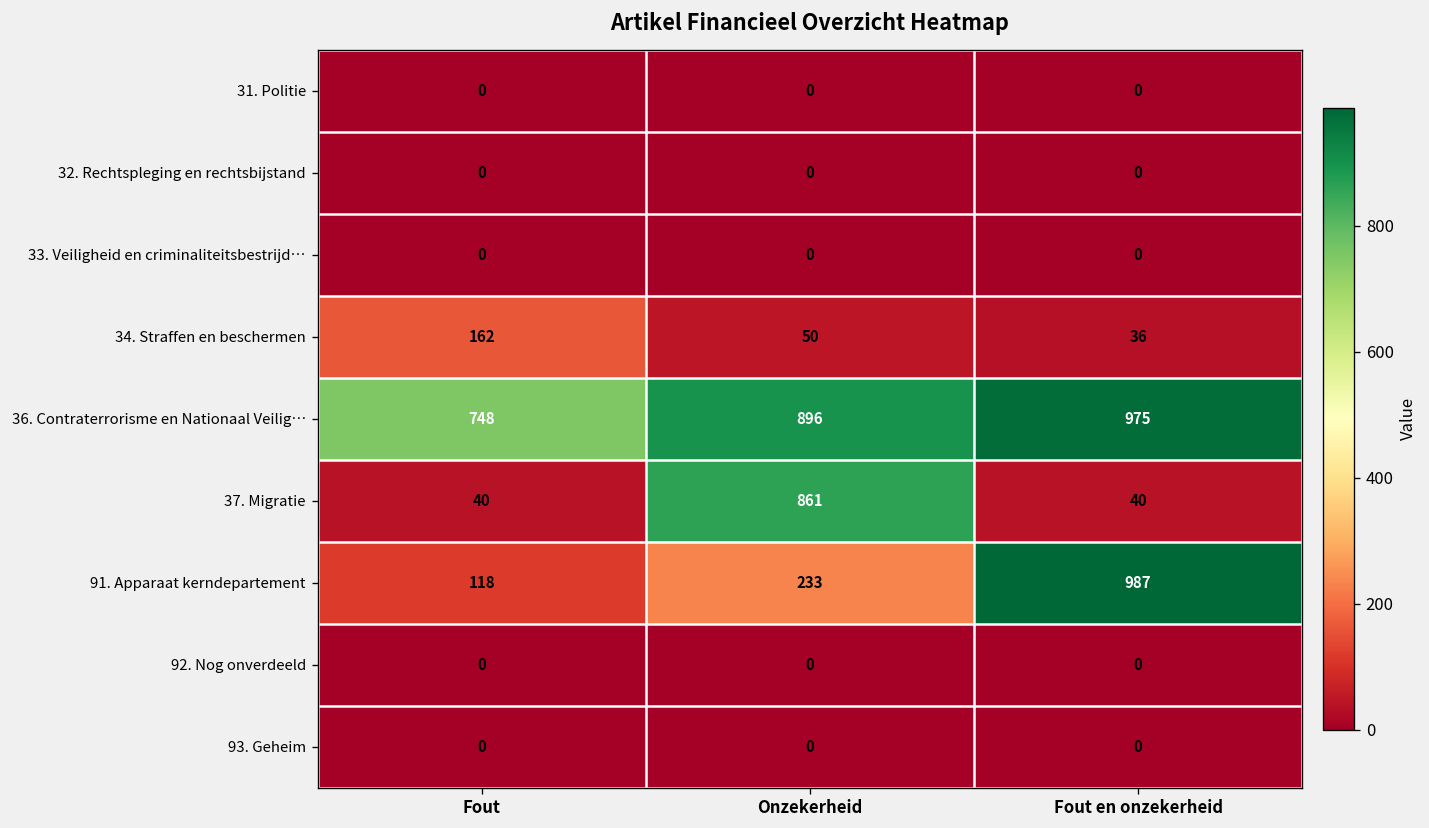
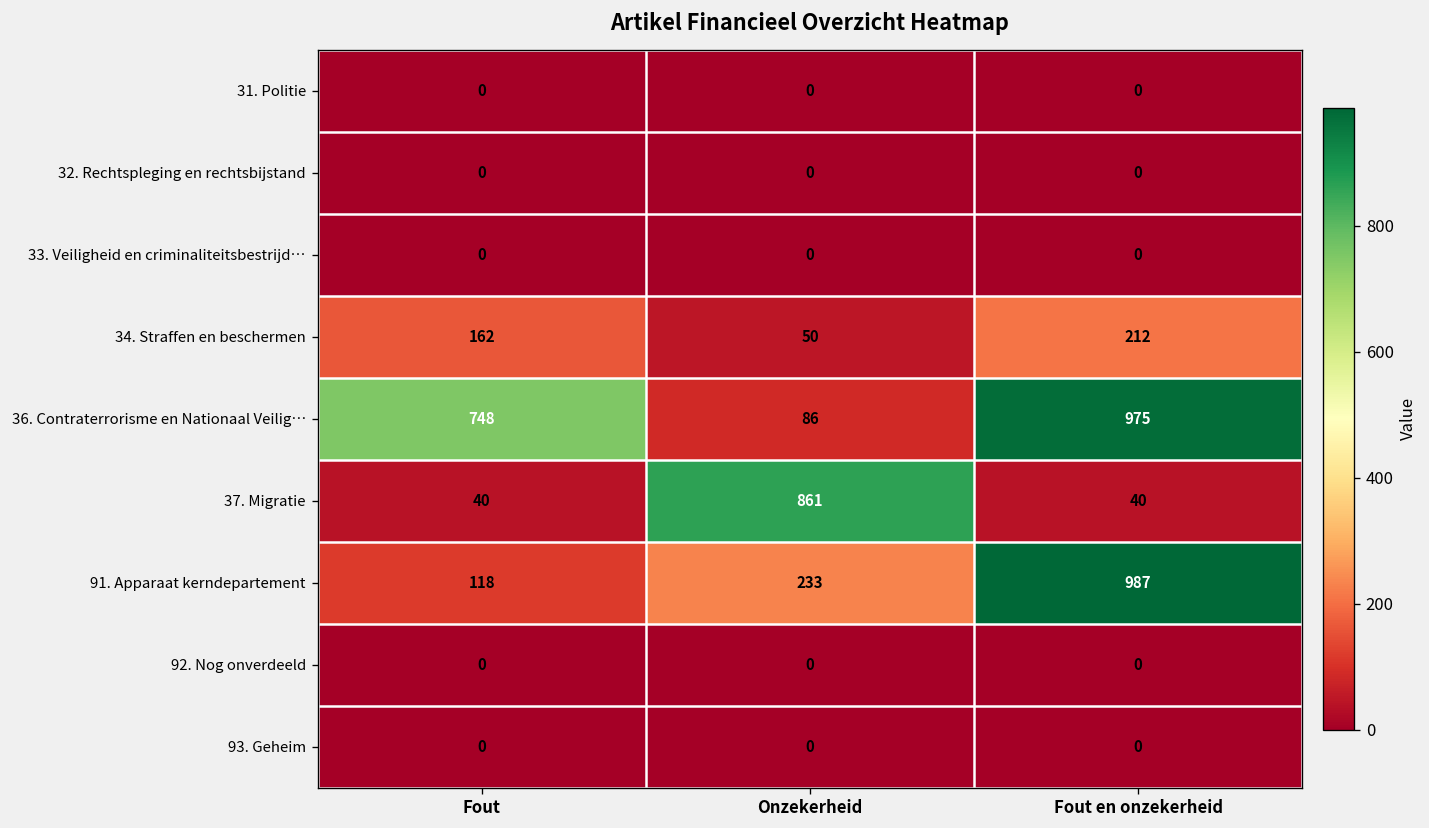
  {
    "31. Politie": {
      "Fout": 0,
      "Onzekerheid": 0,
      "Fout en onzekerheid": 0
    },
    "32. Rechtspleging en rechtsbijstand": {
      "Fout": 0,
      "Onzekerheid": 0,
      "Fout en onzekerheid": 0
    },
    "33. Veiligheid en criminaliteitsbestrijd…": {
      "Fout": 0,
      "Onzekerheid": 0,
      "Fout en onzekerheid": 0
    },
    "34. Straffen en beschermen": {
      "Fout": 162,
      "Onzekerheid": 50,
-     "Fout en onzekerheid": 36
+     "Fout en onzekerheid": 212
    },
    "36. Contraterrorisme en Nationaal Veilig…": {
      "Fout": 748,
-     "Onzekerheid": 896,
+     "Onzekerheid": 86,
      "Fout en onzekerheid": 975
    },
    "37. Migratie": {
      "Fout": 40,
      "Onzekerheid": 861,
      "Fout en onzekerheid": 40
    },
    "91. Apparaat kerndepartement": {
      "Fout": 118,
      "Onzekerheid": 233,
      "Fout en onzekerheid": 987
    },
    "92. Nog onverdeeld": {
      "Fout": 0,
      "Onzekerheid": 0,
      "Fout en onzekerheid": 0
    },
    "93. Geheim": {
      "Fout": 0,
      "Onzekerheid": 0,
      "Fout en onzekerheid": 0
    }
  }
